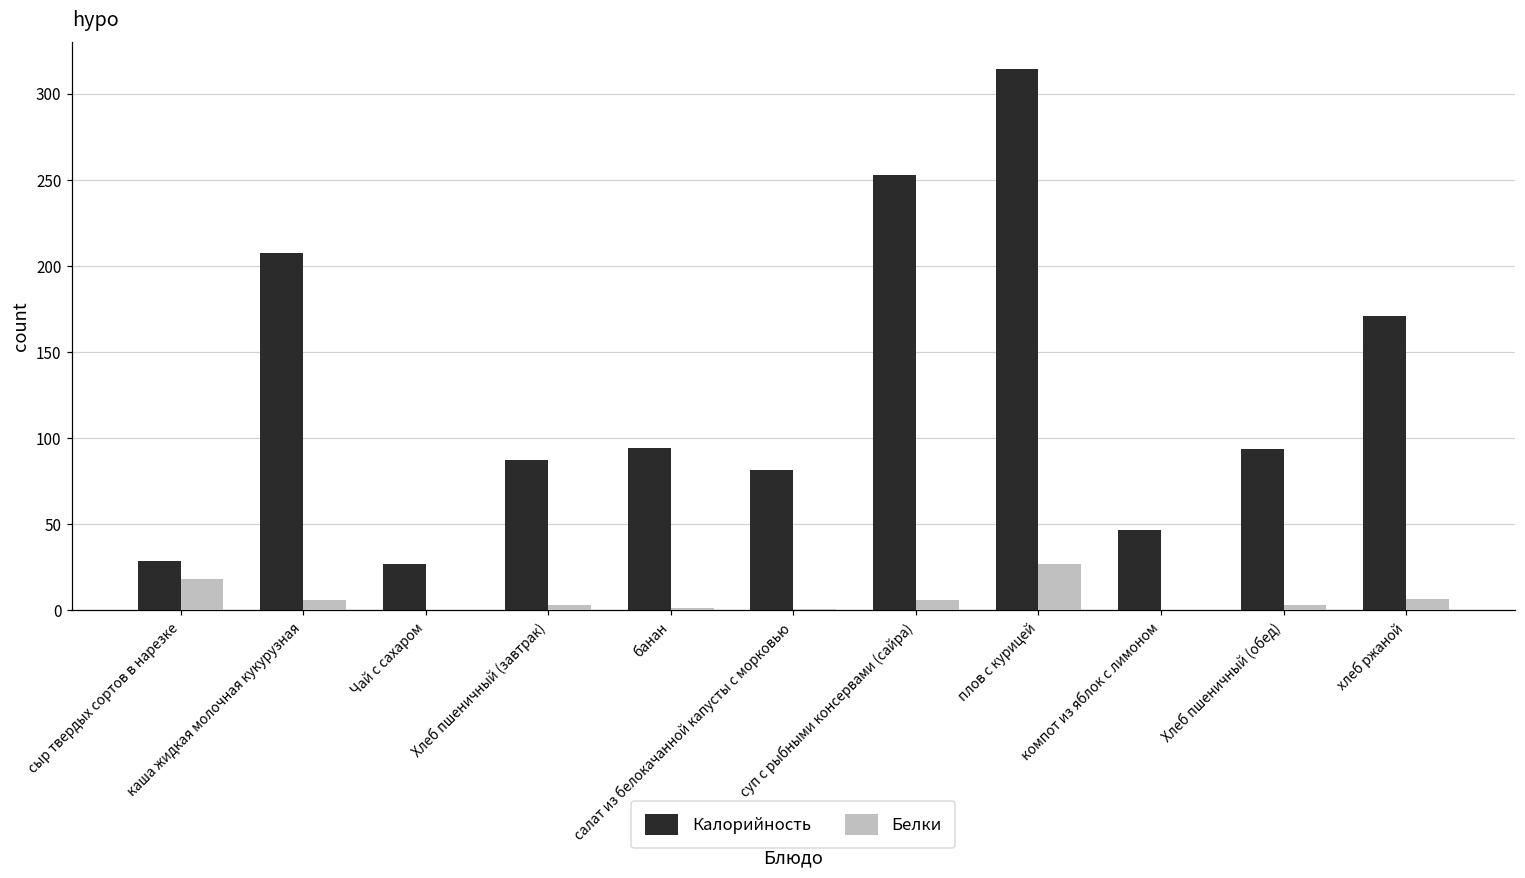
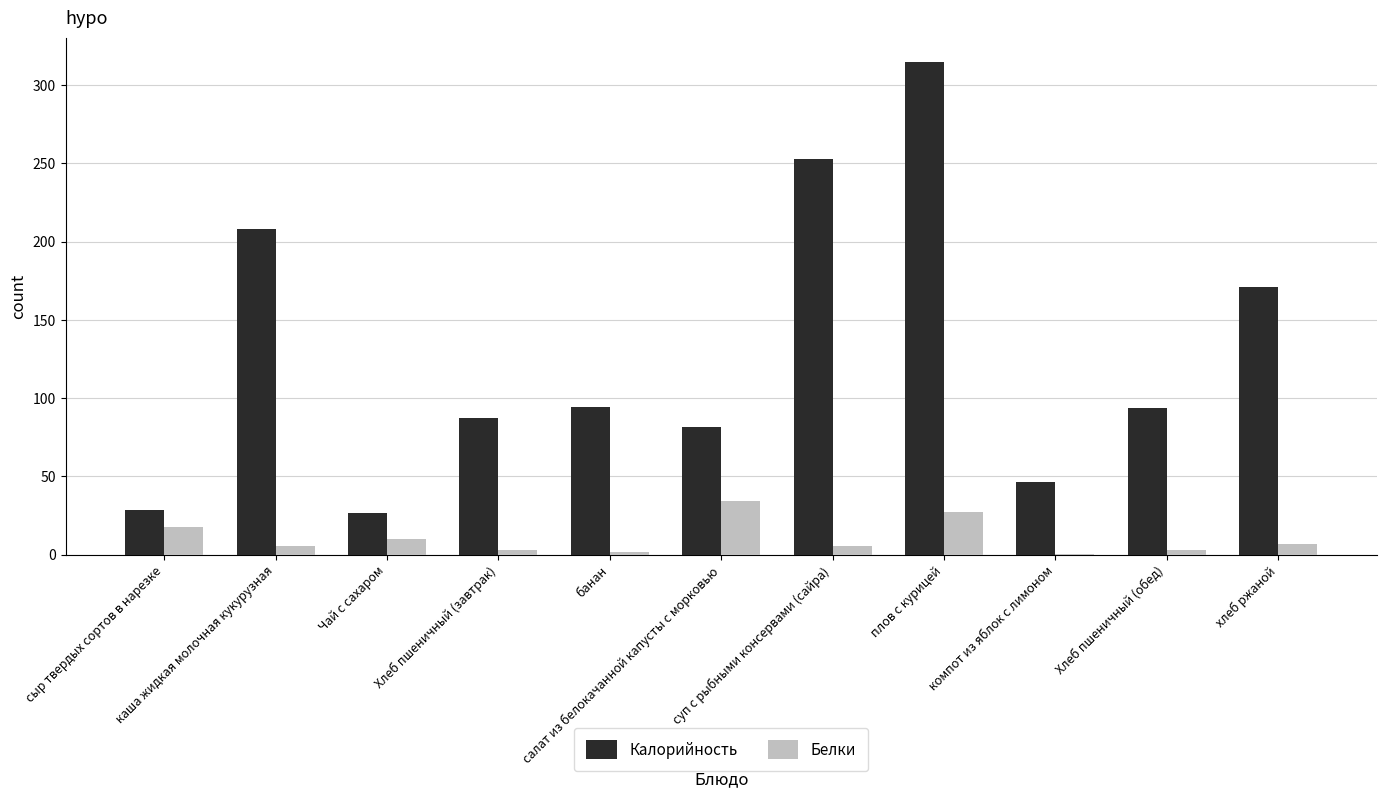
  {
    "Калорийность": {
      "сыр твердых сортов в нарезке": 29,
      "каша жидкая молочная кукурузная": 208,
      "Чай с сахаром": 27,
      "Хлеб пшеничный (завтрак)": 87,
      "банан": 95,
      "салат из белокачанной капусты с морковью": 82,
      "суп с рыбными консервами (сайра)": 253,
      "плов с курицей": 315,
      "компот из яблок с лимоном": 47,
      "Хлеб пшеничный (обед)": 94,
      "хлеб ржаной": 171
    },
    "Белки": {
      "сыр твердых сортов в нарезке": 18,
      "каша жидкая молочная кукурузная": 6,
-     "Чай с сахаром": 0,
+     "Чай с сахаром": 10,
      "Хлеб пшеничный (завтрак)": 3,
-     "салат из белокачанной капусты с морковью": 1,
+     "салат из белокачанной капусты с морковью": 34,
      "суп с рыбными консервами (сайра)": 6,
      "плов с курицей": 27,
      "Хлеб пшеничный (обед)": 3,
      "хлеб ржаной": 7
    }
  }
